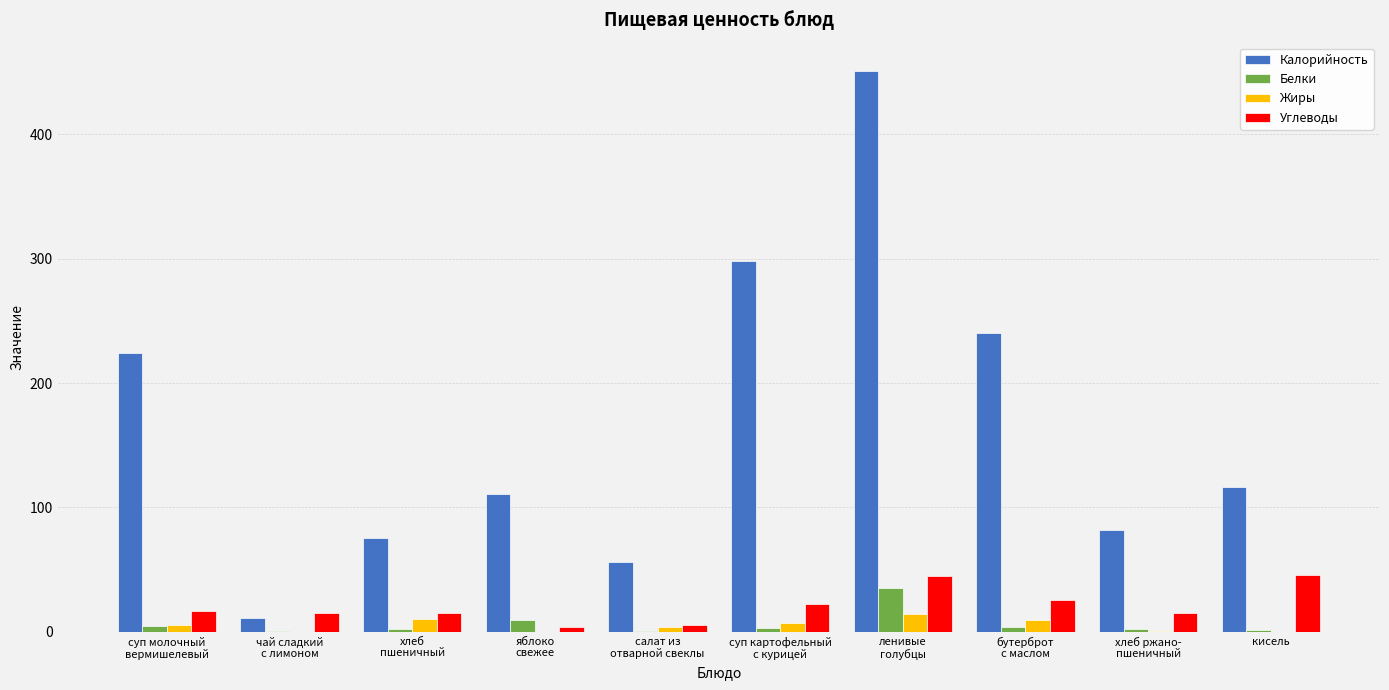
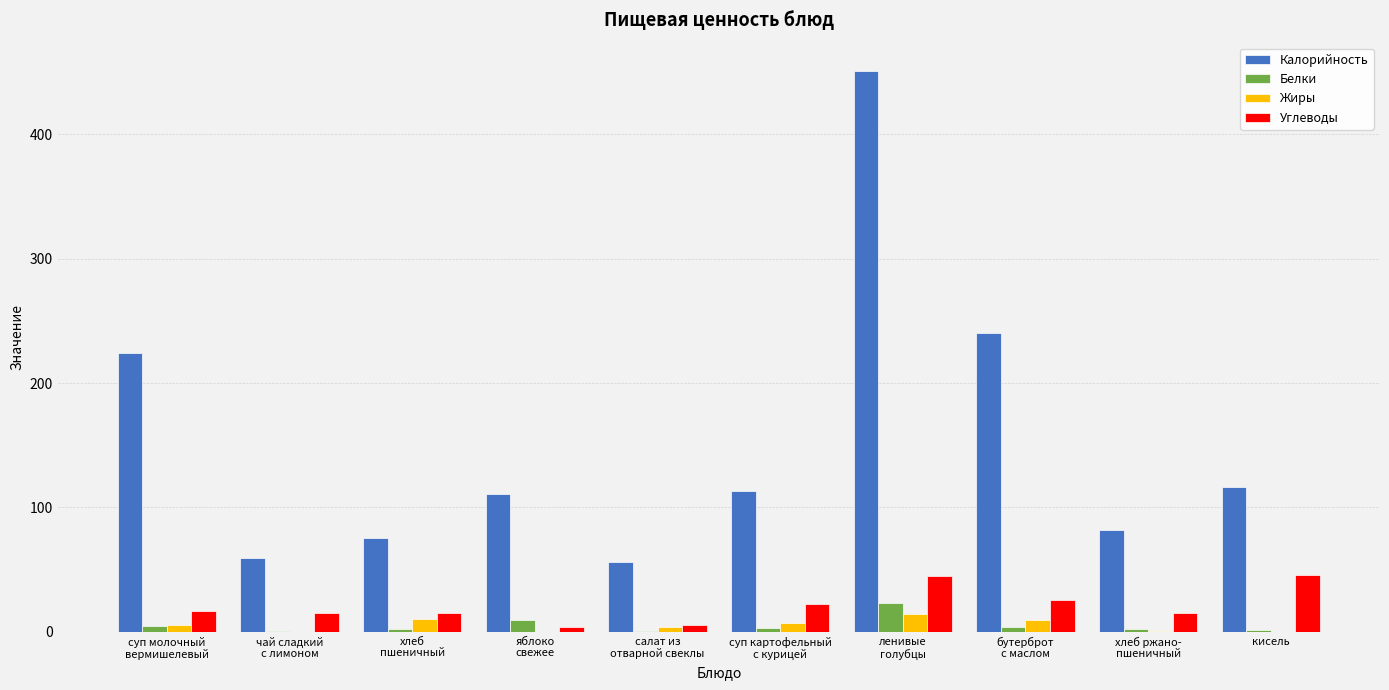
  {
    "Калорийность": {
      "суп молочный вермишелевый": 224,
-     "чай сладкий с лимоном": 11,
+     "чай сладкий с лимоном": 59,
      "хлеб пшеничный": 75,
      "яблоко свежее": 111,
      "салат из отварной свеклы": 56,
-     "суп картофельный с курицей": 298,
+     "суп картофельный с курицей": 113,
      "ленивые голубцы": 451,
      "бутерброт с маслом": 240,
      "хлеб ржано- пшеничный": 82,
      "кисель": 116
    },
    "Белки": {
      "суп молочный вермишелевый": 5,
      "хлеб пшеничный": 2,
      "яблоко свежее": 10,
      "суп картофельный с курицей": 3,
-     "ленивые голубцы": 35,
+     "ленивые голубцы": 23,
      "бутерброт с маслом": 4,
      "хлеб ржано- пшеничный": 2
    },
    "Жиры": {
      "суп молочный вермишелевый": 5,
      "чай сладкий с лимоном": 0,
      "хлеб пшеничный": 10,
      "салат из отварной свеклы": 4,
      "суп картофельный с курицей": 7,
      "ленивые голубцы": 14,
      "бутерброт с маслом": 10,
      "кисель": 0
    },
    "Углеводы": {
      "суп молочный вермишелевый": 17,
      "чай сладкий с лимоном": 15,
      "хлеб пшеничный": 15,
      "яблоко свежее": 4,
      "салат из отварной свеклы": 5,
      "суп картофельный с курицей": 23,
      "ленивые голубцы": 45,
      "бутерброт с маслом": 26,
      "хлеб ржано- пшеничный": 15,
      "кисель": 46
    }
  }
